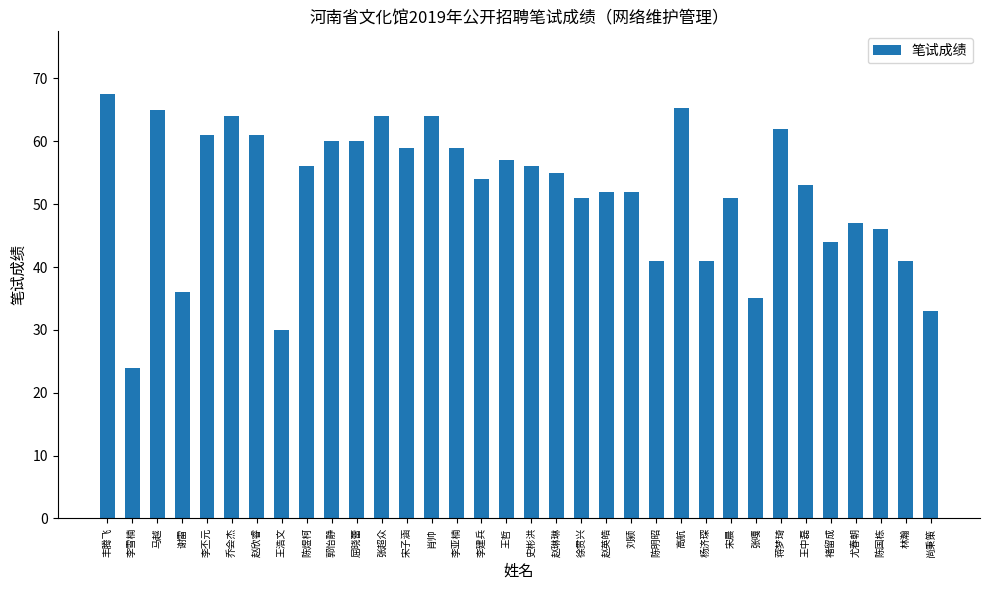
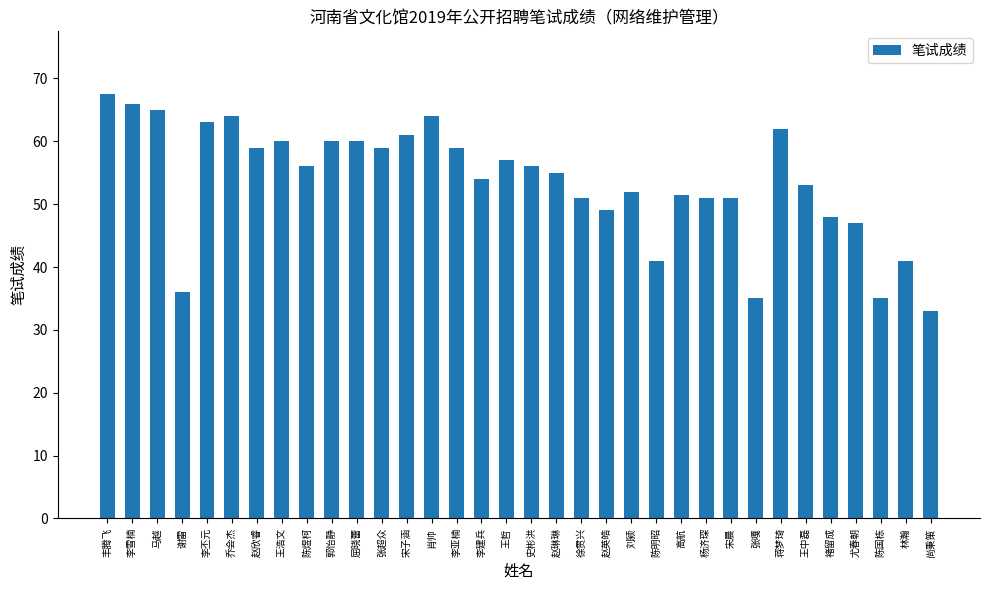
  {
    "丰腾飞": 68,
-   "李雪楠": 24,
+   "李雪楠": 66,
    "马越": 65,
    "谢雷": 36,
-   "李丕元": 61,
+   "李丕元": 63,
    "乔会杰": 64,
-   "赵欣睿": 61,
-   "王浩文": 30,
+   "赵欣睿": 59,
+   "王浩文": 60,
    "陈煜柯": 56,
    "郭怡静": 60,
    "屈晓蕾": 60,
-   "张超众": 64,
-   "宋子涵": 59,
+   "张超众": 59,
+   "宋子涵": 61,
    "肖帅": 64,
    "李亚楠": 59,
    "李建兵": 54,
    "王哲": 57,
    "史彬洪": 56,
    "赵琳琳": 55,
    "徐贯兴": 51,
-   "赵英皓": 52,
+   "赵英皓": 49,
    "刘颍": 52,
    "陈明昭": 41,
-   "高航": 65,
-   "杨济琛": 41,
+   "高航": 52,
+   "杨济琛": 51,
    "宋晨": 51,
    "张嘎": 35,
    "蒋梦琦": 62,
    "王中磊": 53,
-   "褚留成": 44,
+   "褚留成": 48,
    "尤春朝": 47,
-   "陈国栋": 46,
+   "陈国栋": 35,
    "林瀚": 41,
    "尚秉策": 33
  }
